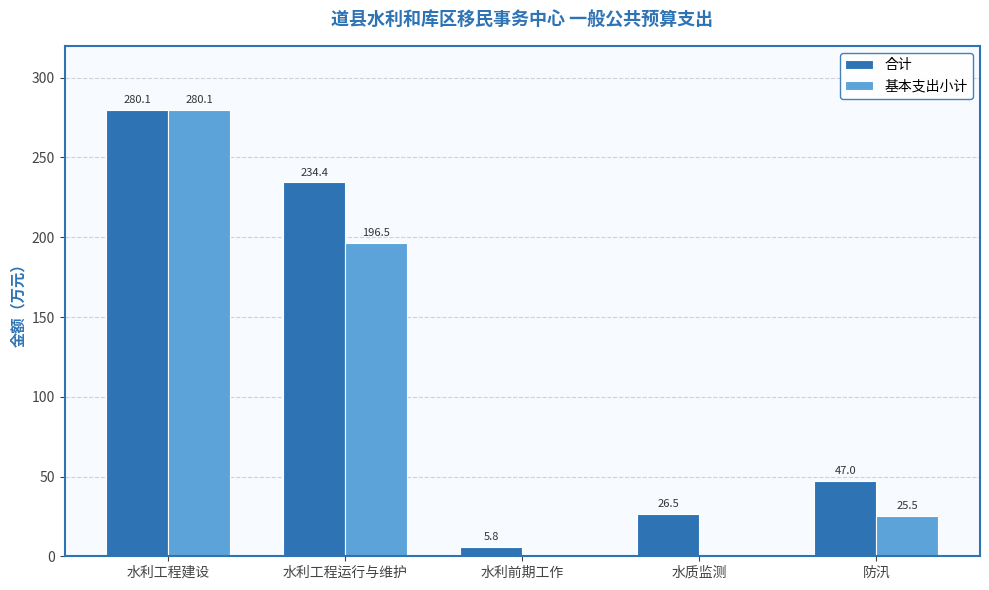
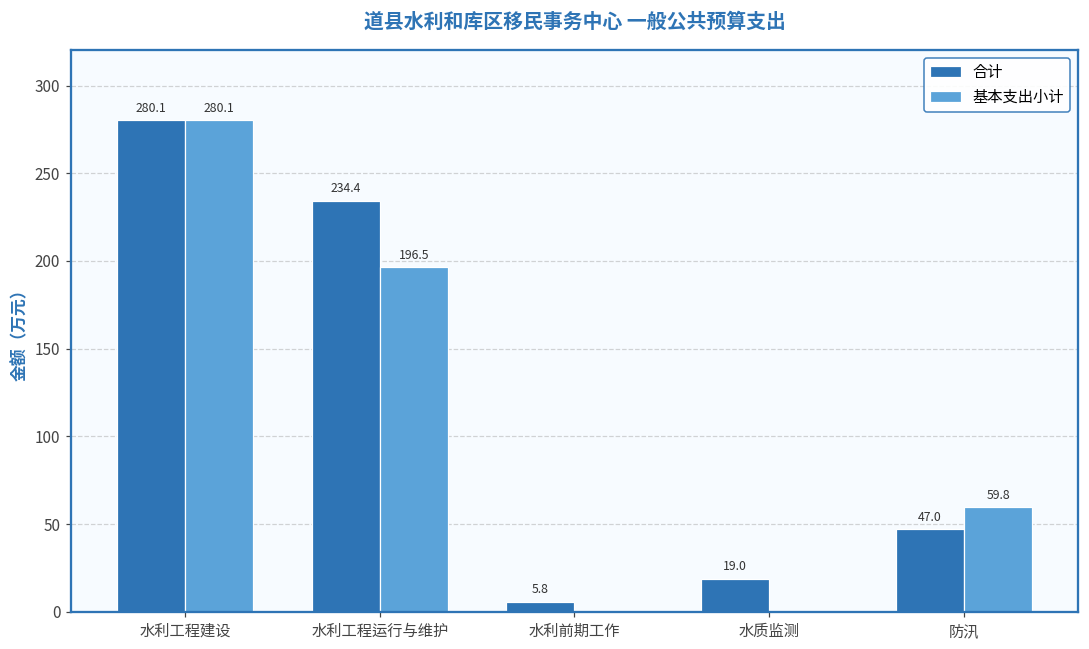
  {
    "合计": {
      "水利工程建设": 280.1,
      "水利工程运行与维护": 234.4,
      "水利前期工作": 5.8,
-     "水质监测": 26.5,
+     "水质监测": 19.0,
      "防汛": 47.0
    },
    "基本支出小计": {
      "水利工程建设": 280.1,
      "水利工程运行与维护": 196.5,
-     "防汛": 25.5
+     "防汛": 59.8
    }
  }
